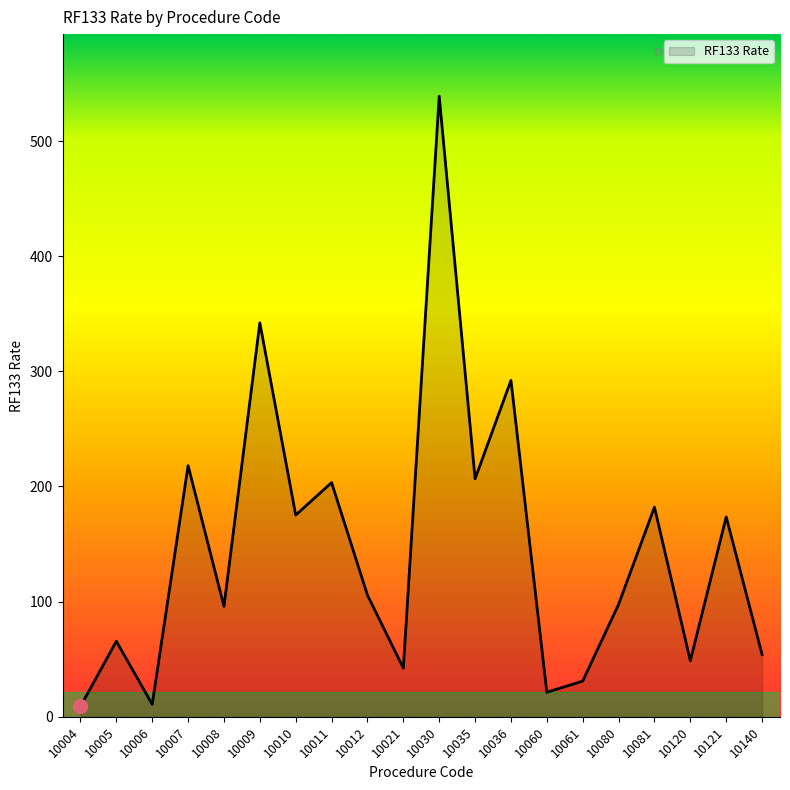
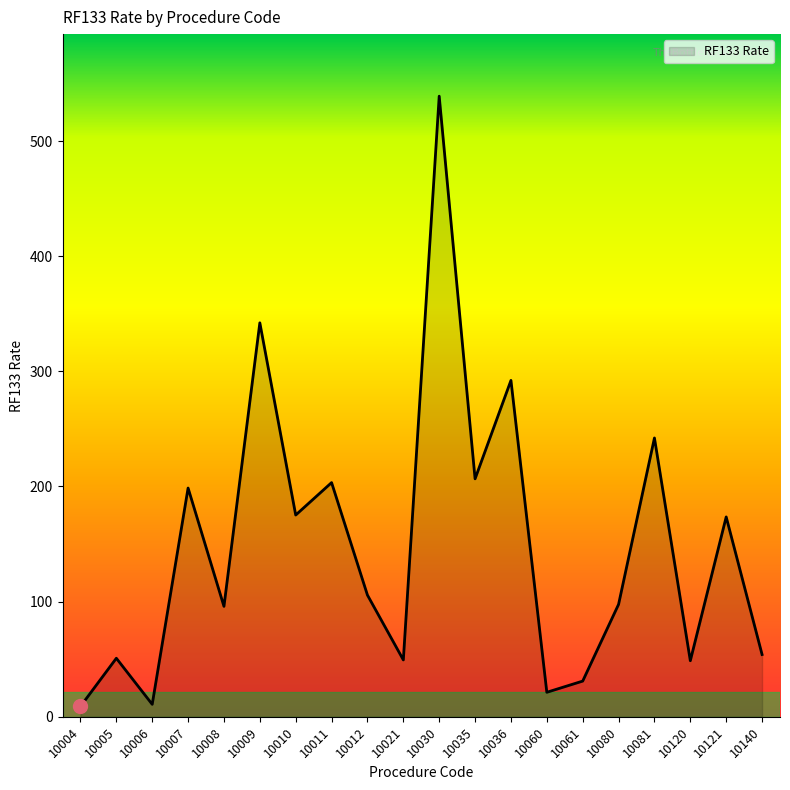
  {
    "RF133 Rate": {
-     "10005": 66,
-     "10007": 218,
+     "10005": 51,
+     "10007": 199,
      "10008": 96,
      "10009": 342,
      "10010": 175,
      "10011": 203,
      "10012": 106,
-     "10021": 42,
+     "10021": 49,
      "10030": 539,
      "10035": 207,
      "10036": 292,
      "10061": 31,
      "10080": 98,
-     "10081": 182,
+     "10081": 242,
      "10120": 49,
      "10121": 174,
      "10140": 54
    }
  }
